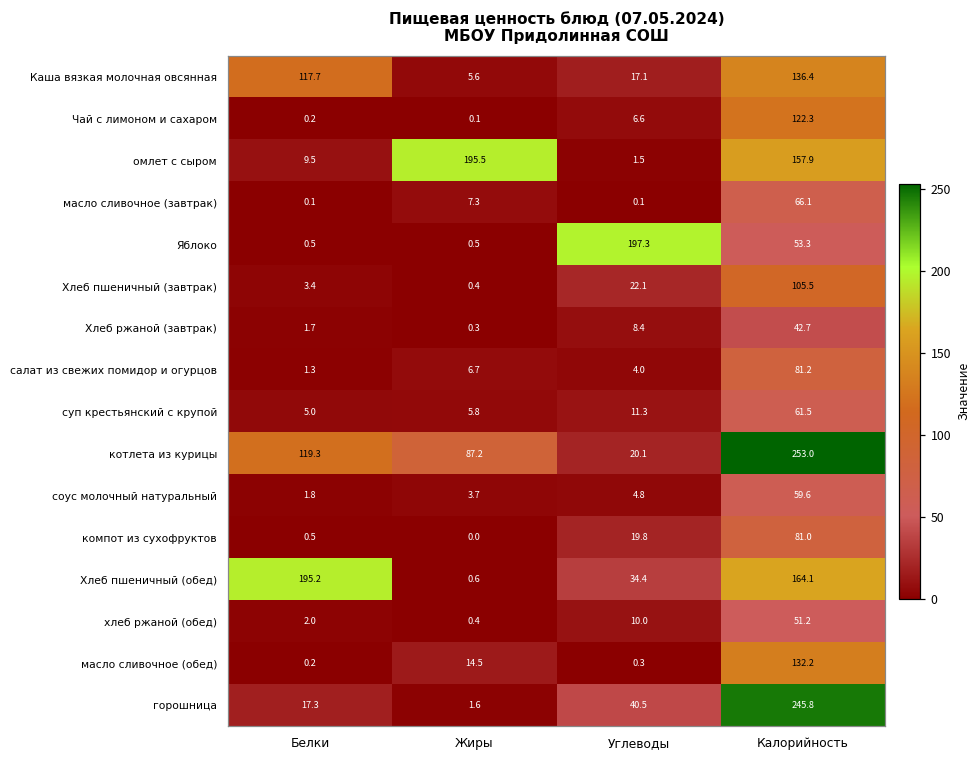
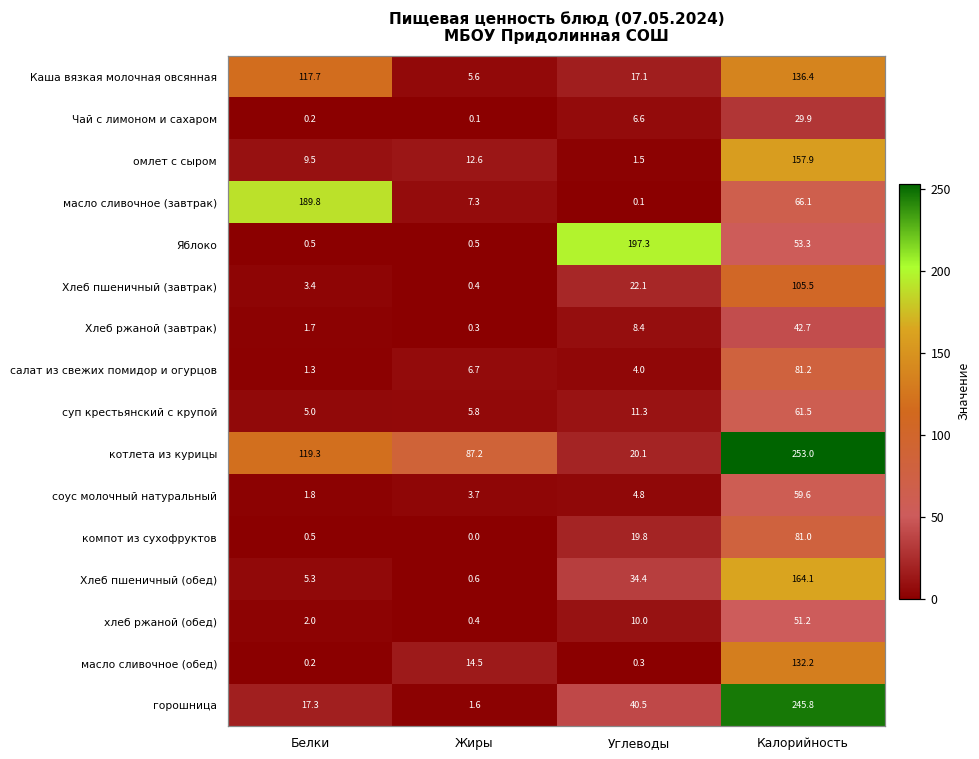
  {
    "Каша вязкая молочная овсянная": {
      "Белки": 117.7,
      "Жиры": 5.6,
      "Углеводы": 17.1,
      "Калорийность": 136.4
    },
    "Чай с лимоном и сахаром": {
      "Белки": 0.2,
      "Жиры": 0.1,
      "Углеводы": 6.6,
-     "Калорийность": 122.3
+     "Калорийность": 29.9
    },
    "омлет с сыром": {
      "Белки": 9.5,
-     "Жиры": 195.5,
+     "Жиры": 12.6,
      "Углеводы": 1.5,
      "Калорийность": 157.9
    },
    "масло сливочное (завтрак)": {
-     "Белки": 0.1,
+     "Белки": 189.8,
      "Жиры": 7.3,
      "Углеводы": 0.1,
      "Калорийность": 66.1
    },
    "Яблоко": {
      "Белки": 0.5,
      "Жиры": 0.5,
      "Углеводы": 197.3,
      "Калорийность": 53.3
    },
    "Хлеб пшеничный (завтрак)": {
      "Белки": 3.4,
      "Жиры": 0.4,
      "Углеводы": 22.1,
      "Калорийность": 105.5
    },
    "Хлеб ржаной (завтрак)": {
      "Белки": 1.7,
      "Жиры": 0.3,
      "Углеводы": 8.4,
      "Калорийность": 42.7
    },
    "салат из свежих помидор и огурцов": {
      "Белки": 1.3,
      "Жиры": 6.7,
      "Углеводы": 4.0,
      "Калорийность": 81.2
    },
    "суп крестьянский с крупой": {
      "Белки": 5.0,
      "Жиры": 5.8,
      "Углеводы": 11.3,
      "Калорийность": 61.5
    },
    "котлета из курицы": {
      "Белки": 119.3,
      "Жиры": 87.2,
      "Углеводы": 20.1,
      "Калорийность": 253.0
    },
    "соус молочный натуральный": {
      "Белки": 1.8,
      "Жиры": 3.7,
      "Углеводы": 4.8,
      "Калорийность": 59.6
    },
    "компот из сухофруктов": {
      "Белки": 0.5,
      "Жиры": 0.0,
      "Углеводы": 19.8,
      "Калорийность": 81.0
    },
    "Хлеб пшеничный (обед)": {
-     "Белки": 195.2,
+     "Белки": 5.3,
      "Жиры": 0.6,
      "Углеводы": 34.4,
      "Калорийность": 164.1
    },
    "хлеб ржаной (обед)": {
      "Белки": 2.0,
      "Жиры": 0.4,
      "Углеводы": 10.0,
      "Калорийность": 51.2
    },
    "масло сливочное (обед)": {
      "Белки": 0.2,
      "Жиры": 14.5,
      "Углеводы": 0.3,
      "Калорийность": 132.2
    },
    "горошница": {
      "Белки": 17.3,
      "Жиры": 1.6,
      "Углеводы": 40.5,
      "Калорийность": 245.8
    }
  }
